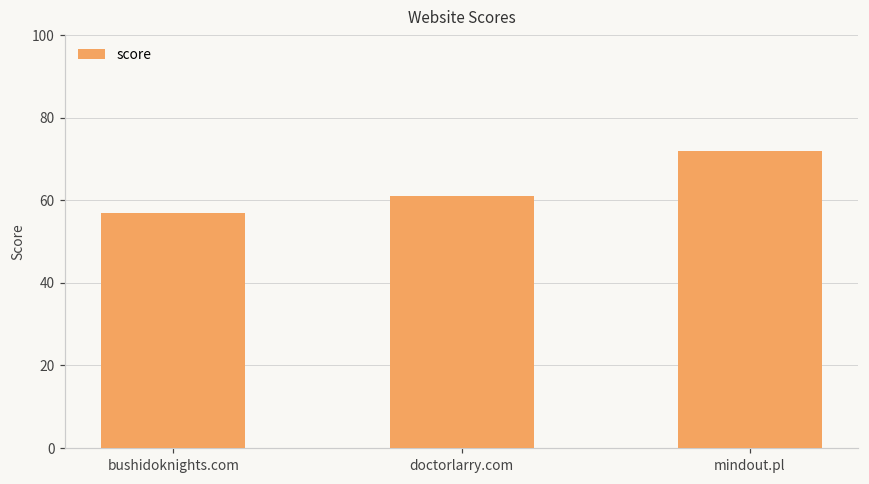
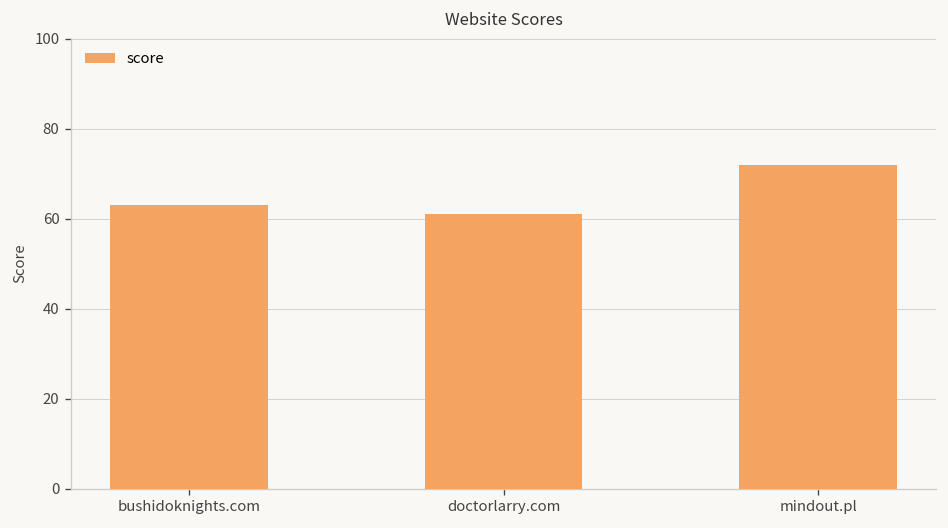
  {
-   "bushidoknights.com": 57,
+   "bushidoknights.com": 63,
    "doctorlarry.com": 61,
    "mindout.pl": 72
  }
